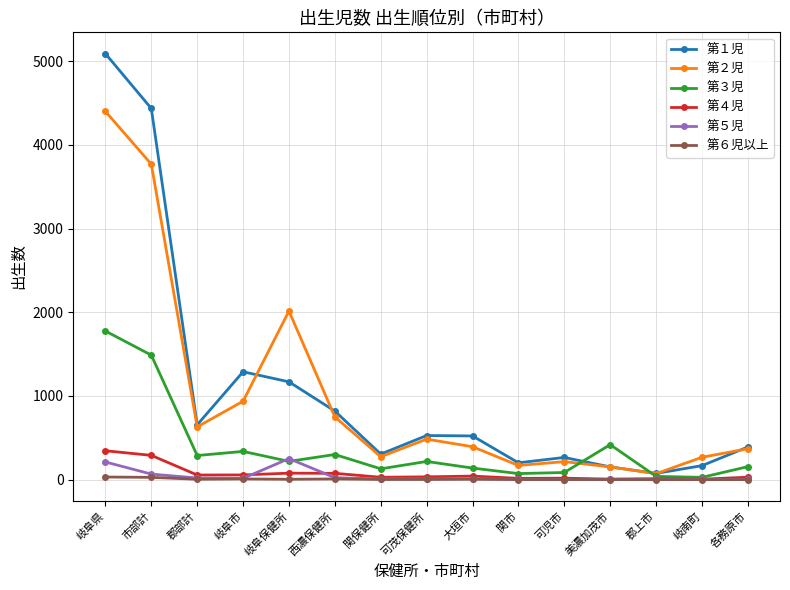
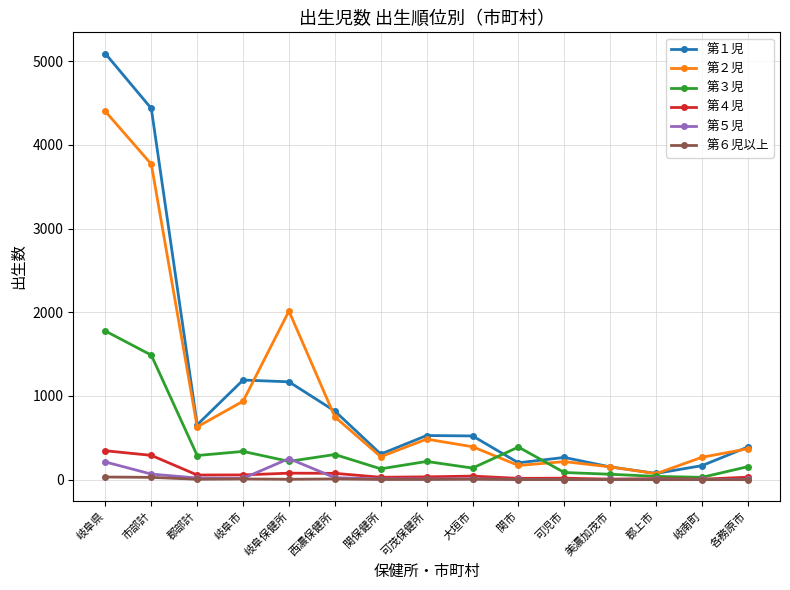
  {
    "第１児": {
      "岐阜県": 5100,
      "市部計": 4400,
-     "岐阜市": 1300,
+     "岐阜市": 1200,
      "岐阜保健所": 1200,
      "西濃保健所": 800,
      "関保健所": 300,
      "可茂保健所": 500,
      "大垣市": 500,
      "関市": 200,
      "可児市": 300,
      "岐南町": 200
    },
    "第２児": {
      "岐阜県": 4400,
      "市部計": 3800,
      "岐阜市": 900,
      "岐阜保健所": 2000,
      "西濃保健所": 800,
      "関保健所": 300,
      "可茂保健所": 500,
      "大垣市": 400,
      "関市": 200,
      "可児市": 200,
      "岐南町": 300
    },
    "第３児": {
      "岐阜県": 1800,
      "市部計": 1500,
      "郡部計": 300,
      "岐阜市": 300,
      "岐阜保健所": 200,
      "西濃保健所": 300,
      "関保健所": 100,
      "可茂保健所": 200,
      "大垣市": 100,
-     "関市": 100,
+     "関市": 400,
      "可児市": 100,
-     "美濃加茂市": 400,
+     "美濃加茂市": 100,
      "各務原市": 200
    },
    "第４児": {
      "岐阜県": 300,
      "市部計": 300,
      "郡部計": 100,
      "岐阜市": 100,
      "岐阜保健所": 100,
      "西濃保健所": 100,
      "大垣市": 0
    },
    "第５児": {
      "岐阜県": 200,
      "市部計": 100,
      "岐阜保健所": 300
    },
    "第６児以上": {
      "岐阜県": 0,
      "市部計": 0,
      "岐阜保健所": 0
    }
  }
